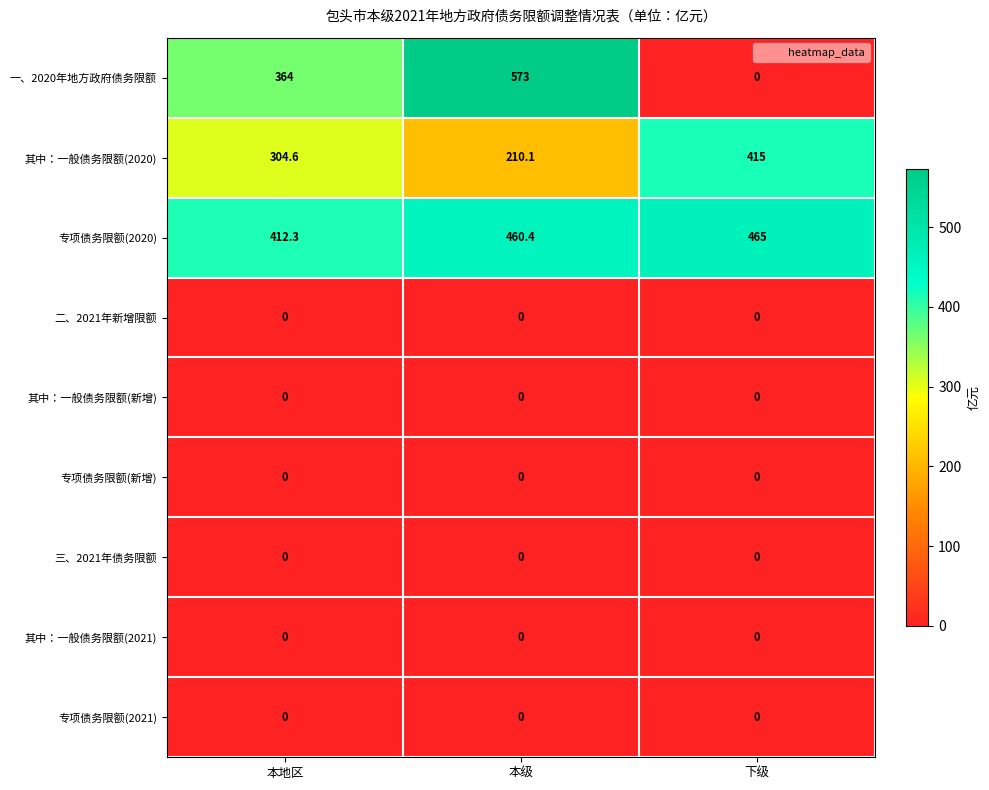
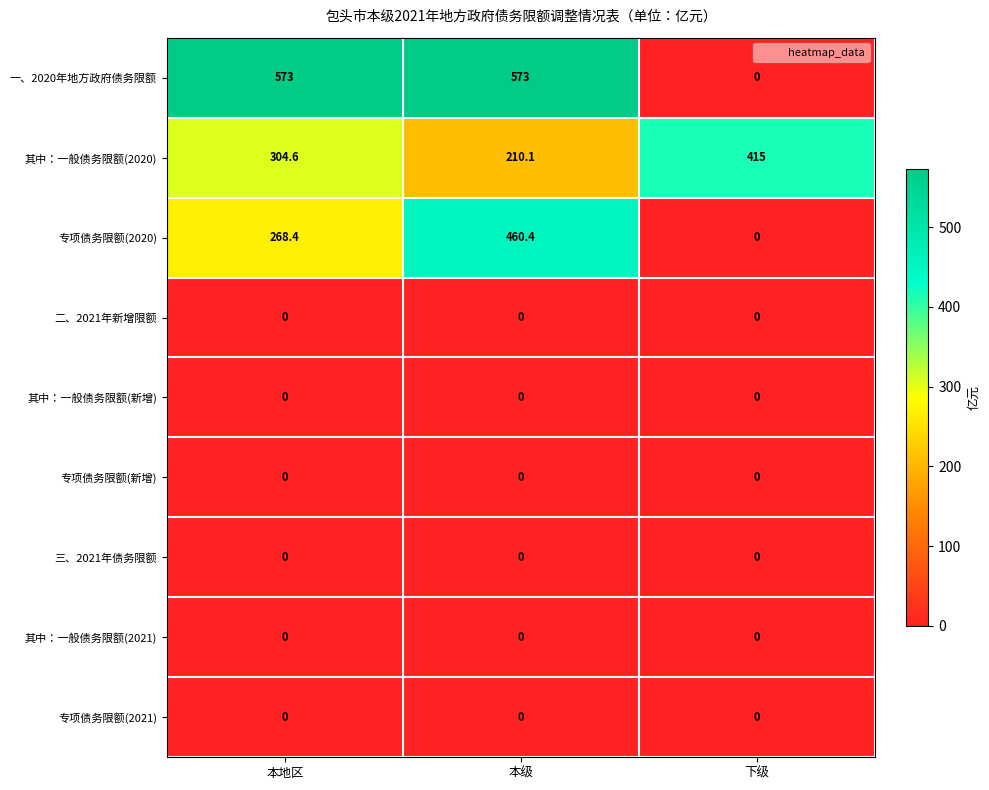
  {
    "一、2020年地方政府债务限额": {
-     "本地区": 364,
+     "本地区": 573,
      "本级": 573,
      "下级": 0
    },
    "其中：一般债务限额(2020)": {
      "本地区": 304.6,
      "本级": 210.1,
      "下级": 415
    },
    "专项债务限额(2020)": {
-     "本地区": 412.3,
+     "本地区": 268.4,
      "本级": 460.4,
-     "下级": 465
+     "下级": 0
    },
    "二、2021年新增限额": {
      "本地区": 0,
      "本级": 0,
      "下级": 0
    },
    "其中：一般债务限额(新增)": {
      "本地区": 0,
      "本级": 0,
      "下级": 0
    },
    "专项债务限额(新增)": {
      "本地区": 0,
      "本级": 0,
      "下级": 0
    },
    "三、2021年债务限额": {
      "本地区": 0,
      "本级": 0,
      "下级": 0
    },
    "其中：一般债务限额(2021)": {
      "本地区": 0,
      "本级": 0,
      "下级": 0
    },
    "专项债务限额(2021)": {
      "本地区": 0,
      "本级": 0,
      "下级": 0
    }
  }
